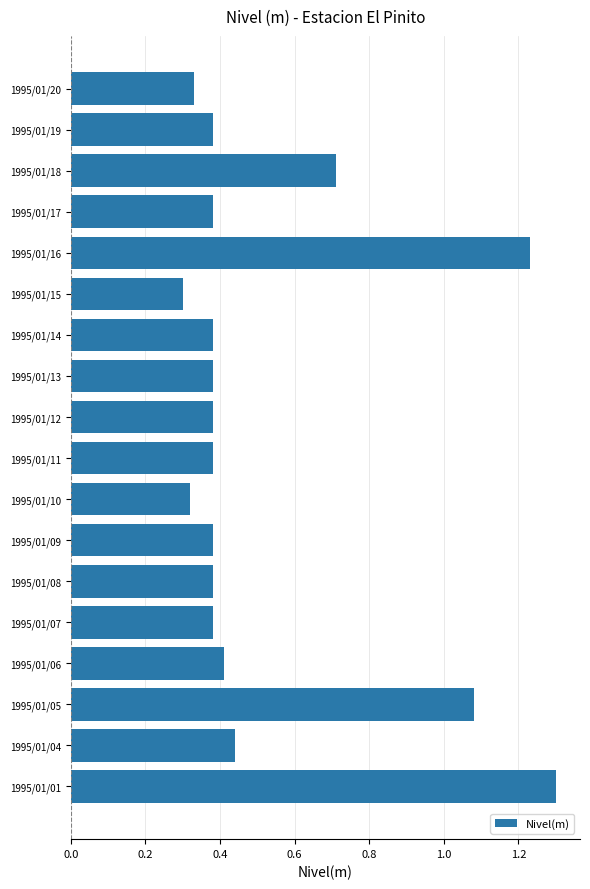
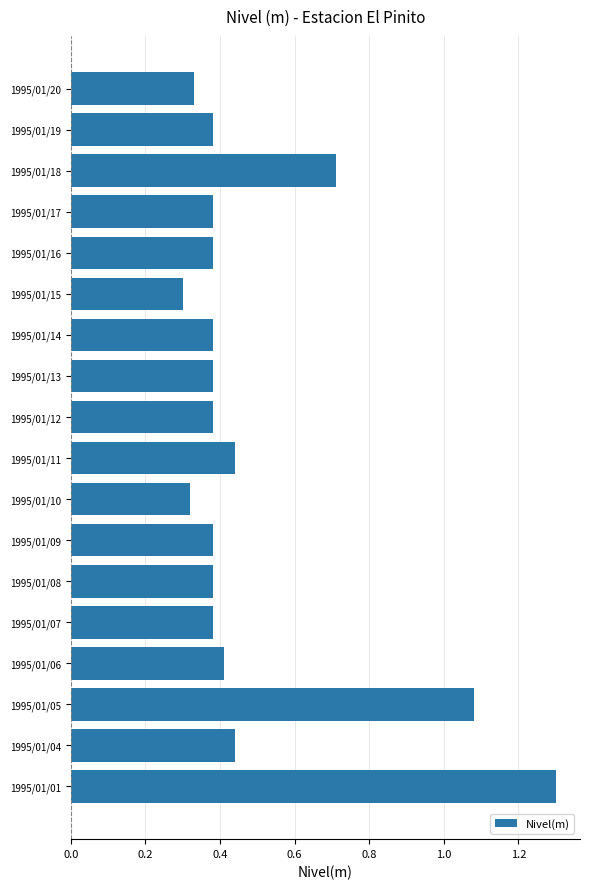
  {
    "1995/01/20": 0.33,
    "1995/01/19": 0.38,
    "1995/01/18": 0.71,
    "1995/01/17": 0.38,
-   "1995/01/16": 1.23,
+   "1995/01/16": 0.38,
    "1995/01/15": 0.30,
    "1995/01/14": 0.38,
    "1995/01/13": 0.38,
    "1995/01/12": 0.38,
-   "1995/01/11": 0.38,
+   "1995/01/11": 0.44,
    "1995/01/10": 0.32,
    "1995/01/09": 0.38,
    "1995/01/08": 0.38,
    "1995/01/07": 0.38,
    "1995/01/06": 0.41,
    "1995/01/05": 1.08,
    "1995/01/04": 0.44,
    "1995/01/01": 1.30
  }
